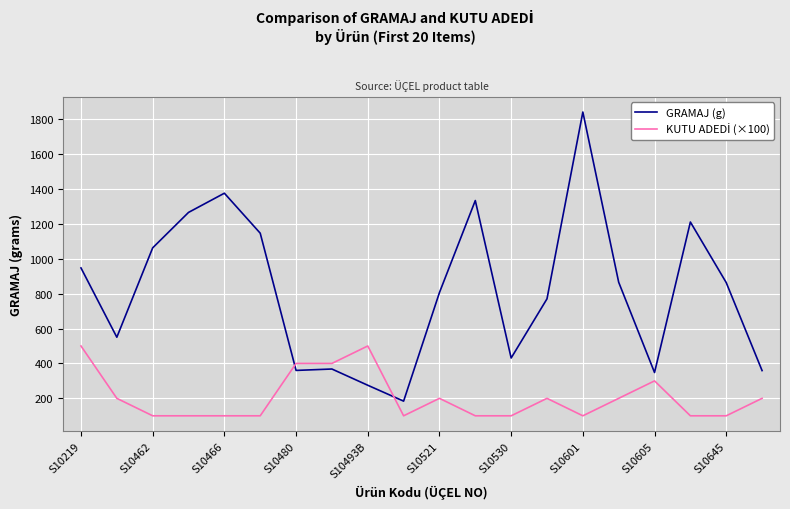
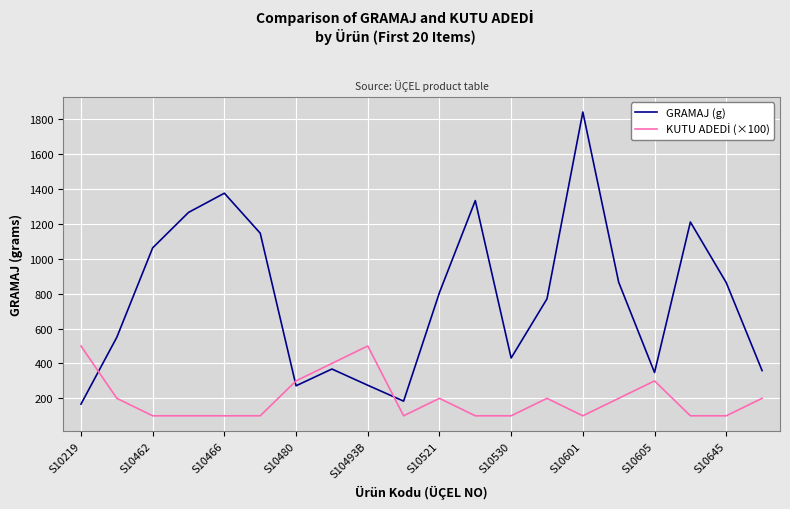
  {
    "GRAMAJ (g)": {
-     "S10219": 950,
+     "S10219": 170,
      "S10462": 1060,
      "S10466": 1380,
-     "S10480": 360,
+     "S10480": 270,
      "S10493B": 280,
      "S10521": 810,
      "S10530": 430,
      "S10601": 1840,
      "S10605": 350,
      "S10645": 860
    },
    "KUTU ADEDİ (×100)": {
      "S10219": 500,
      "S10462": 100,
      "S10466": 100,
-     "S10480": 400,
+     "S10480": 300,
      "S10493B": 500,
      "S10521": 200,
      "S10530": 100,
      "S10601": 100,
      "S10605": 300,
      "S10645": 100
    }
  }
